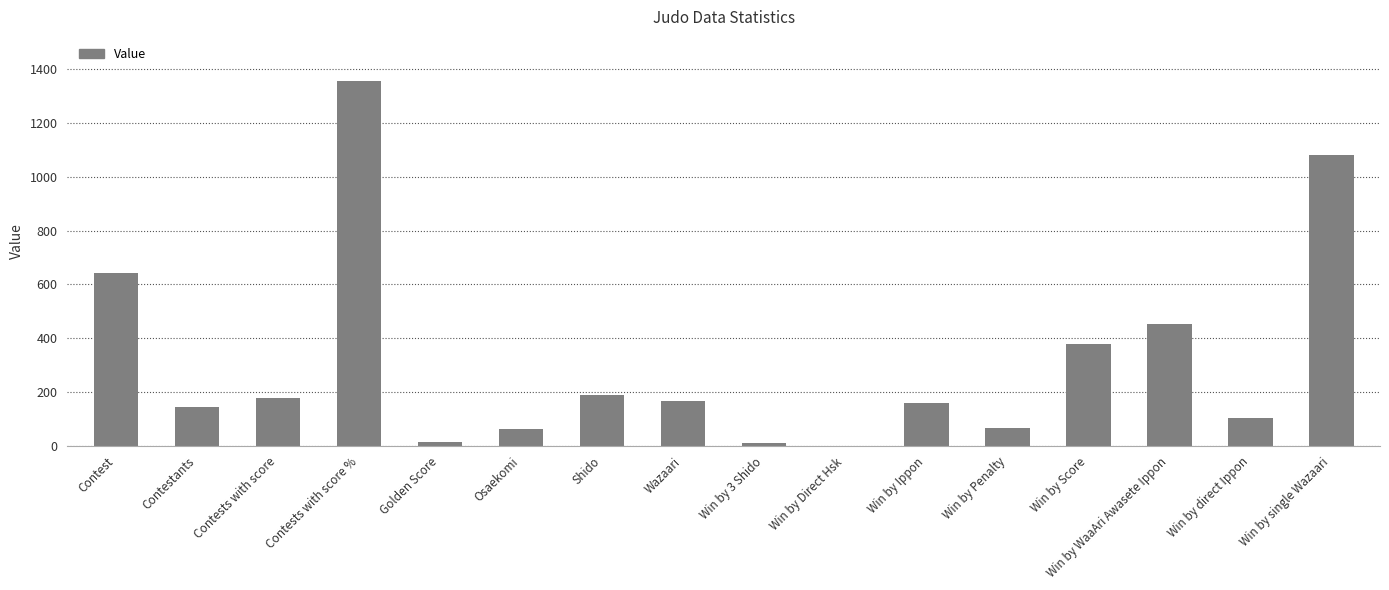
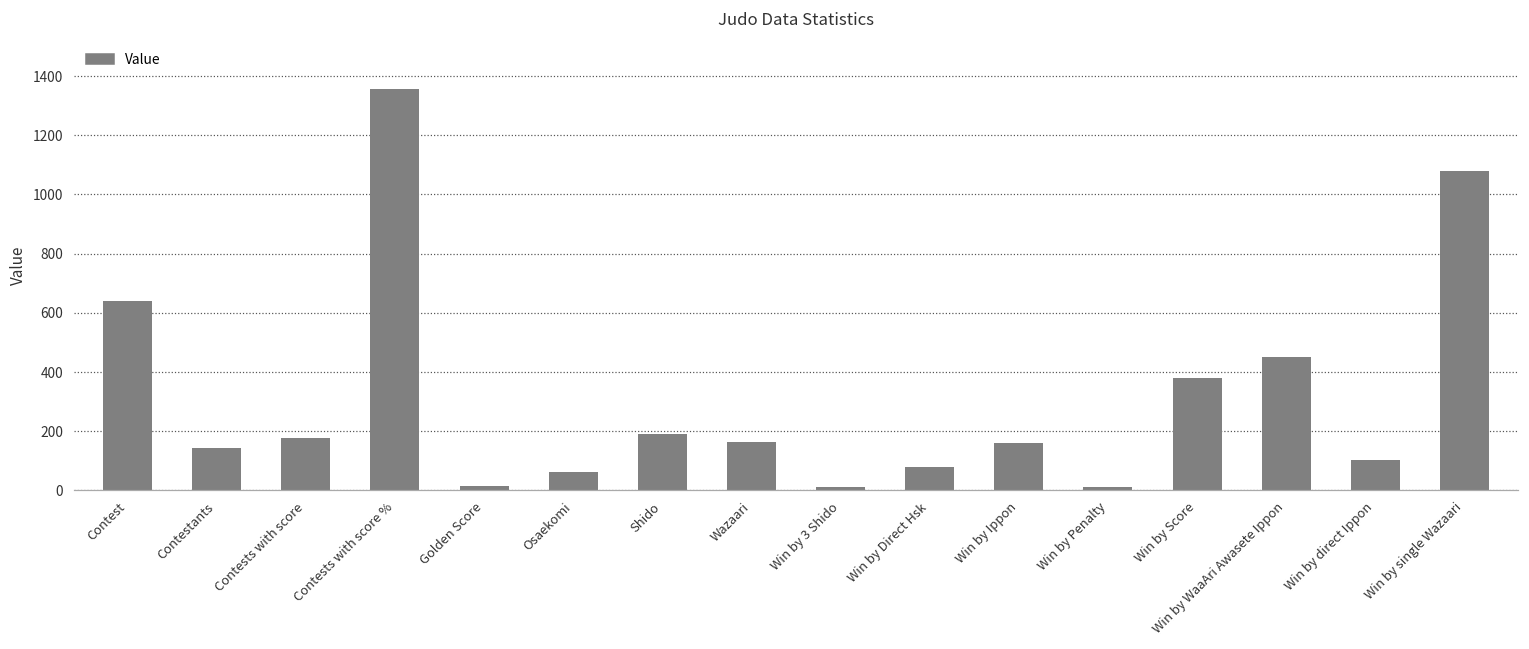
  {
    "Contest": 640,
    "Contestants": 140,
    "Contests with score": 180,
    "Contests with score %": 1360,
    "Golden Score": 10,
    "Osaekomi": 60,
    "Shido": 190,
    "Wazaari": 170,
    "Win by 3 Shido": 10,
-   "Win by Direct Hsk": 0,
+   "Win by Direct Hsk": 80,
    "Win by Ippon": 160,
-   "Win by Penalty": 70,
+   "Win by Penalty": 10,
    "Win by Score": 380,
    "Win by WaaAri Awasete Ippon": 450,
    "Win by direct Ippon": 100,
    "Win by single Wazaari": 1080
  }
